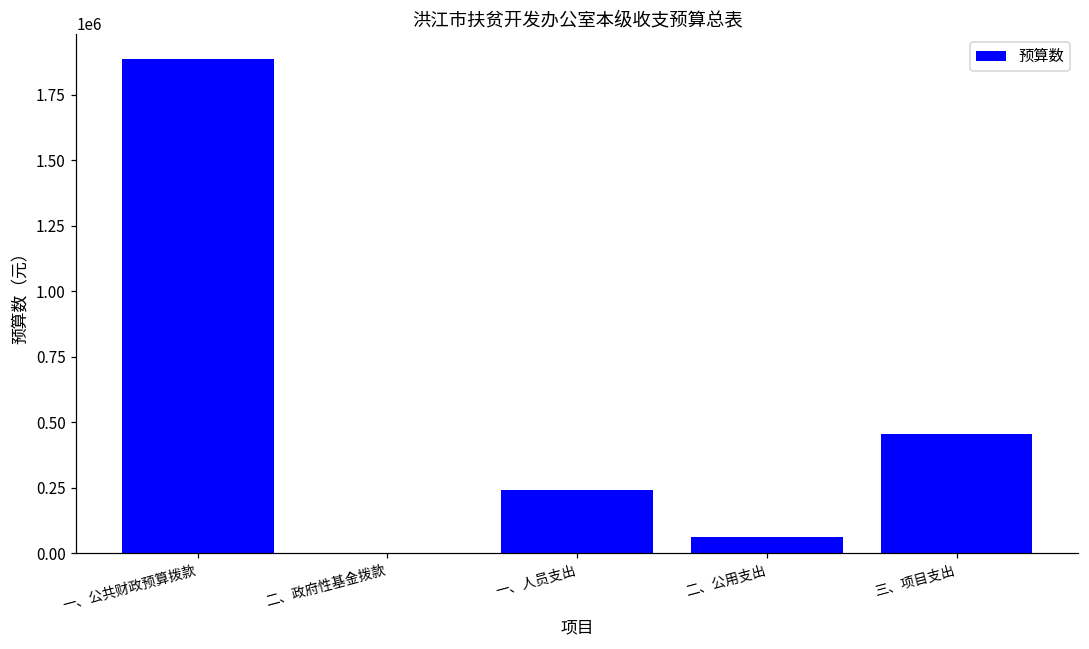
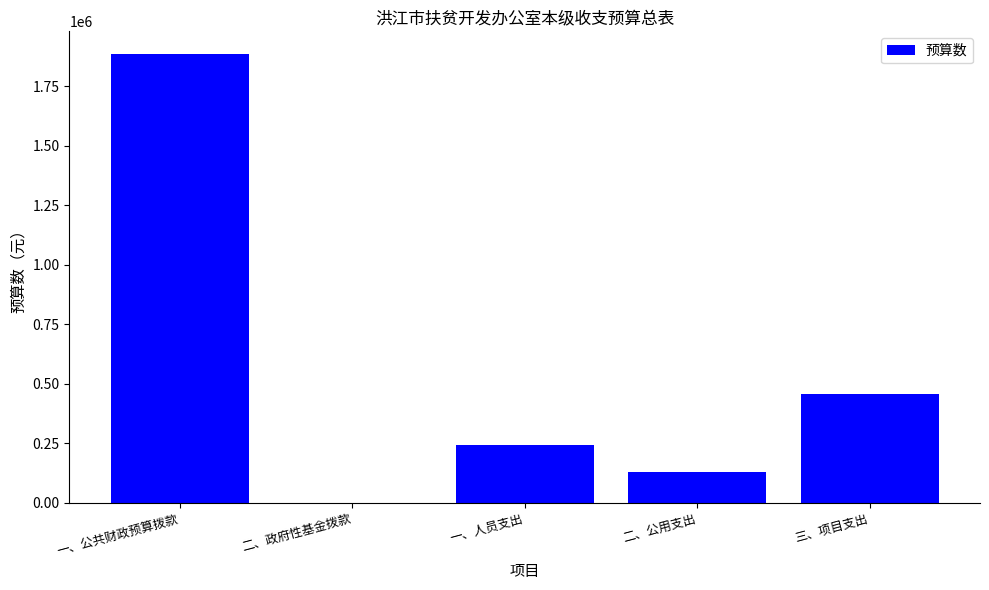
  {
    "一、公共财政预算拨款": 1890000,
    "二、政府性基金拨款": 0,
    "一、人员支出": 240000,
-   "二、公用支出": 60000,
+   "二、公用支出": 130000,
    "三、项目支出": 460000
  }
